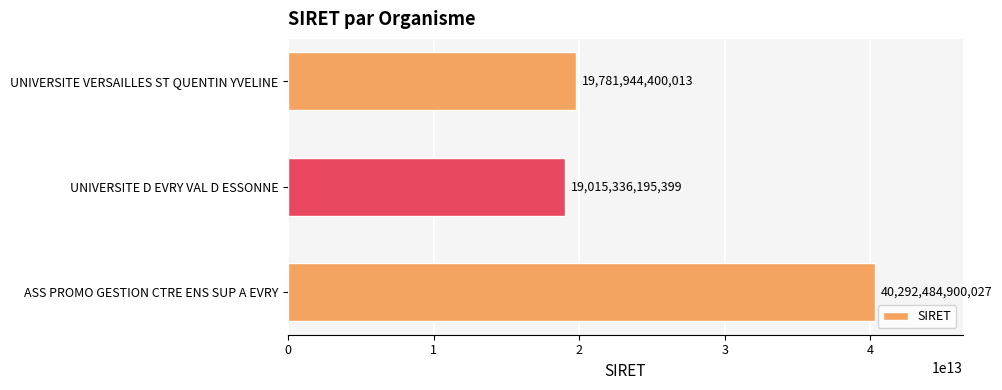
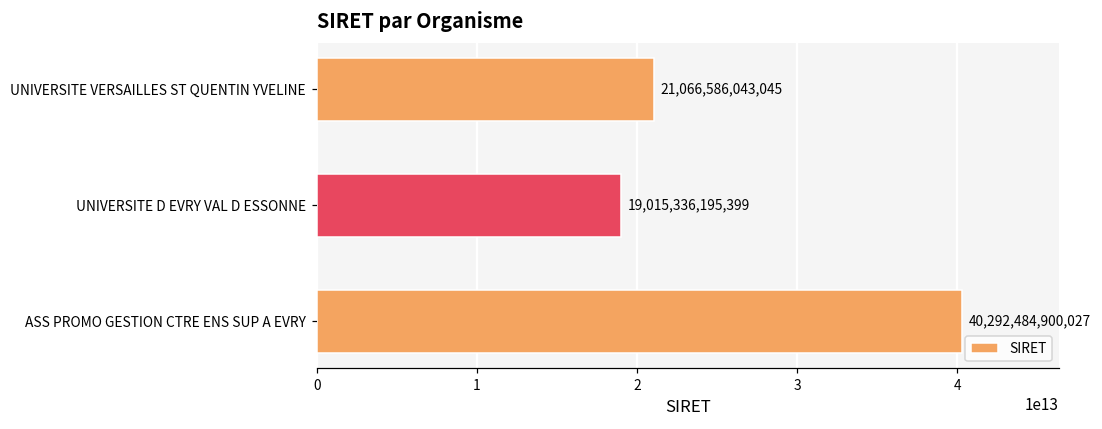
  {
-   "UNIVERSITE VERSAILLES ST QUENTIN YVELINE": "19,781,944,400,013",
+   "UNIVERSITE VERSAILLES ST QUENTIN YVELINE": "21,066,586,043,045",
    "UNIVERSITE D EVRY VAL D ESSONNE": "19,015,336,195,399",
    "ASS PROMO GESTION CTRE ENS SUP A EVRY": "40,292,484,900,027"
  }
